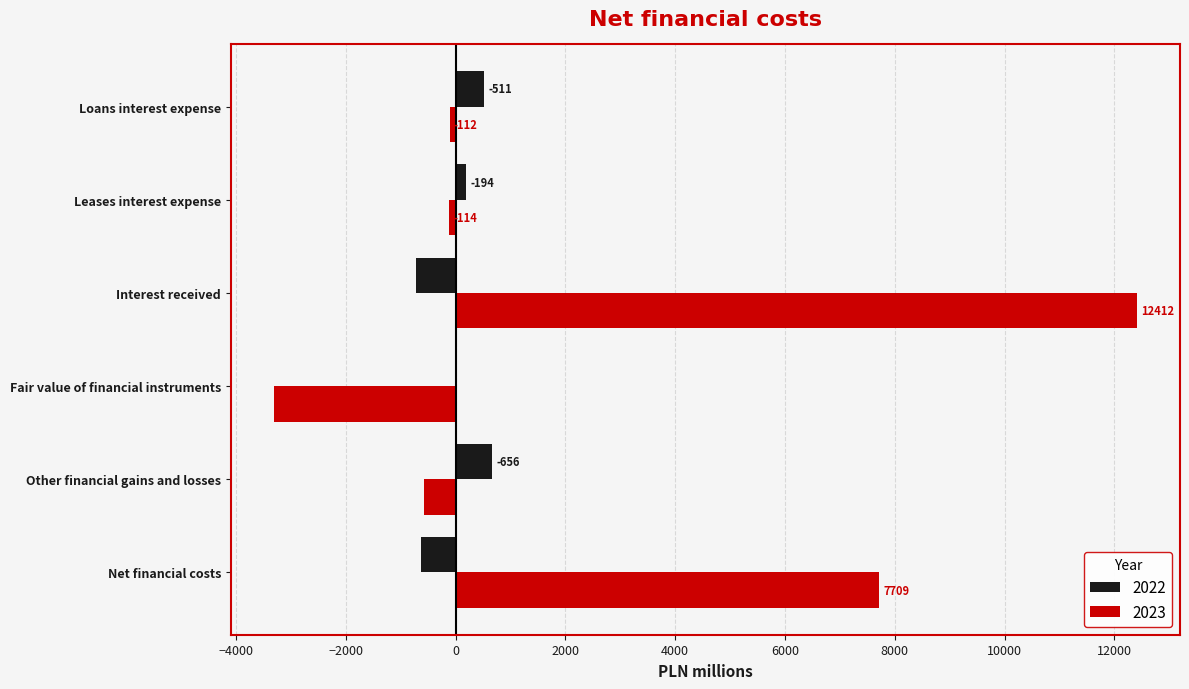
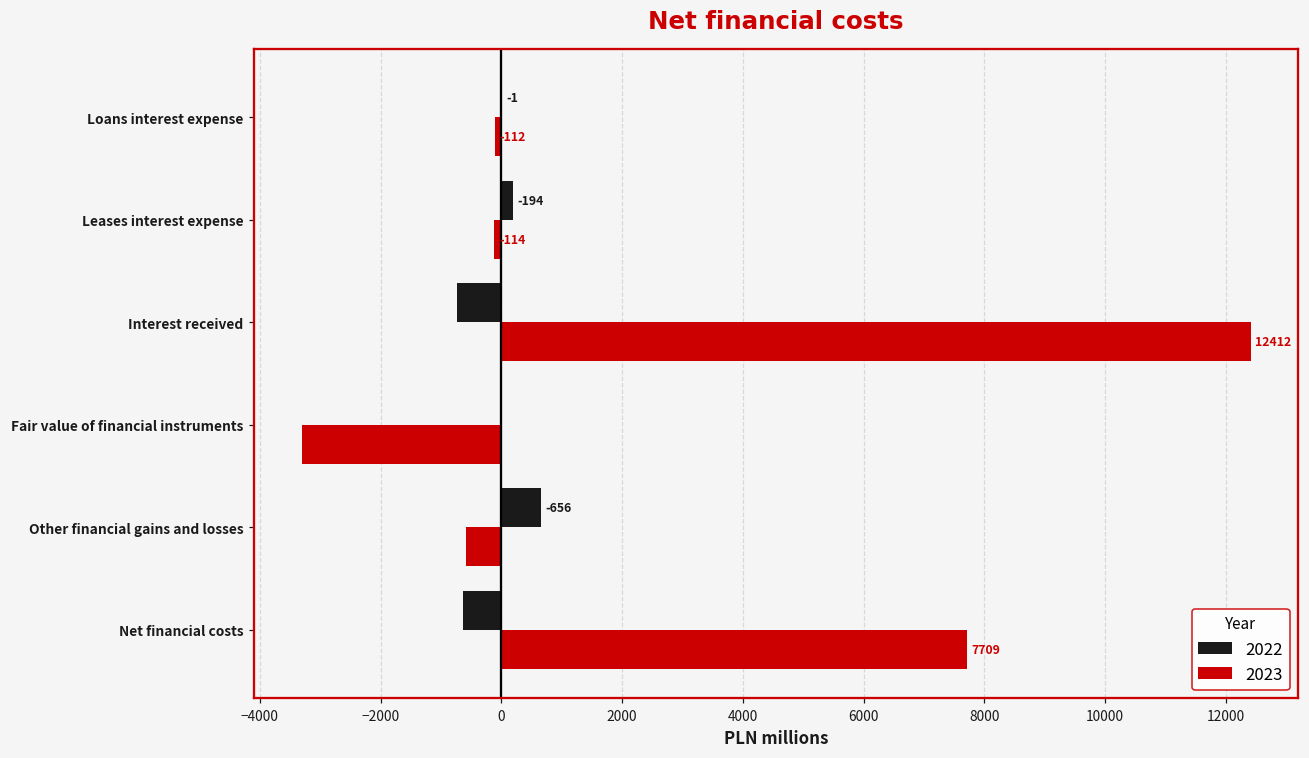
  {
    "2022": {
-     "Loans interest expense": -511
+     "Loans interest expense": -1
    },
    "2023": {
      "Loans interest expense": -112,
      "Leases interest expense": -114,
      "Interest received": 12412,
      "Net financial costs": 7709
    }
  }
